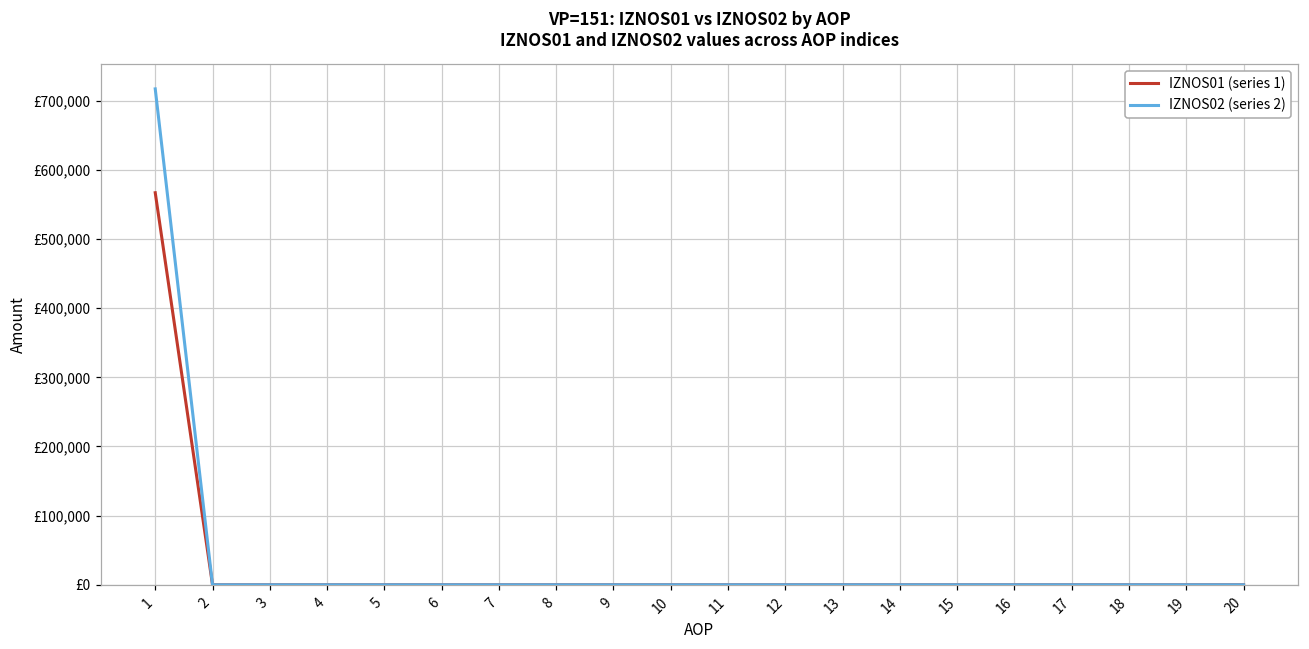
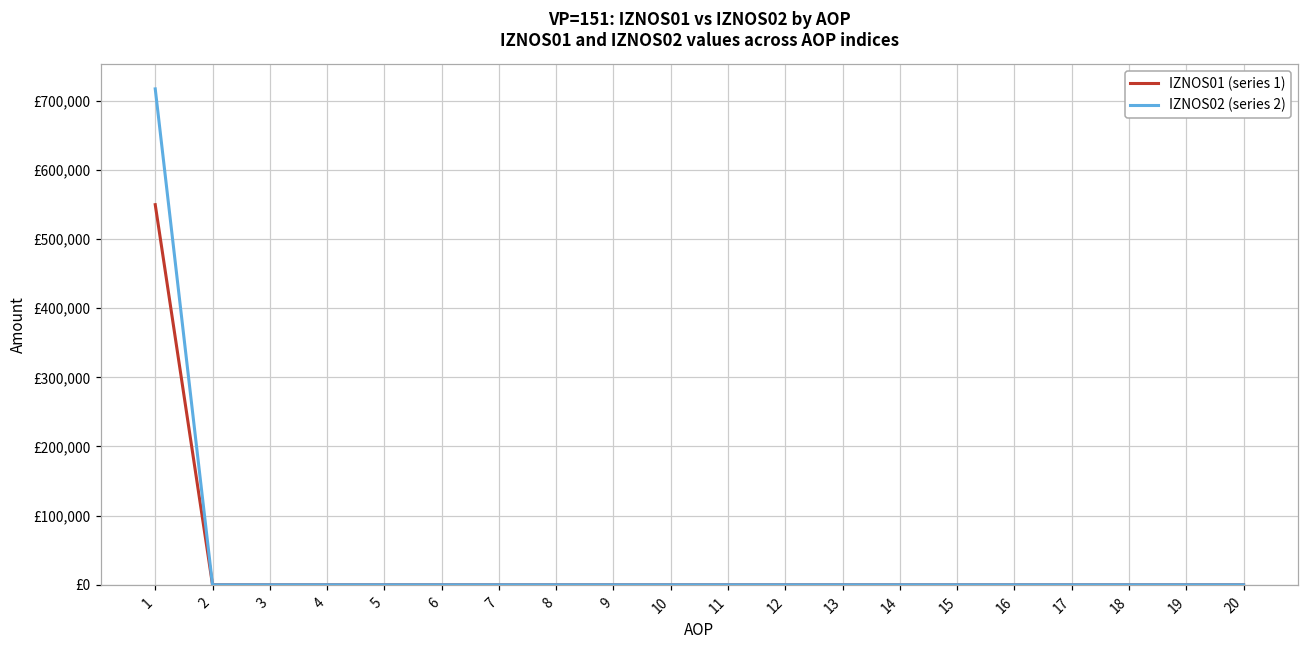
  {
    "IZNOS01 (series 1)": {
-     "1": "£570,000"
+     "1": "£550,000"
    },
    "IZNOS02 (series 2)": {
      "1": "£720,000"
    }
  }
